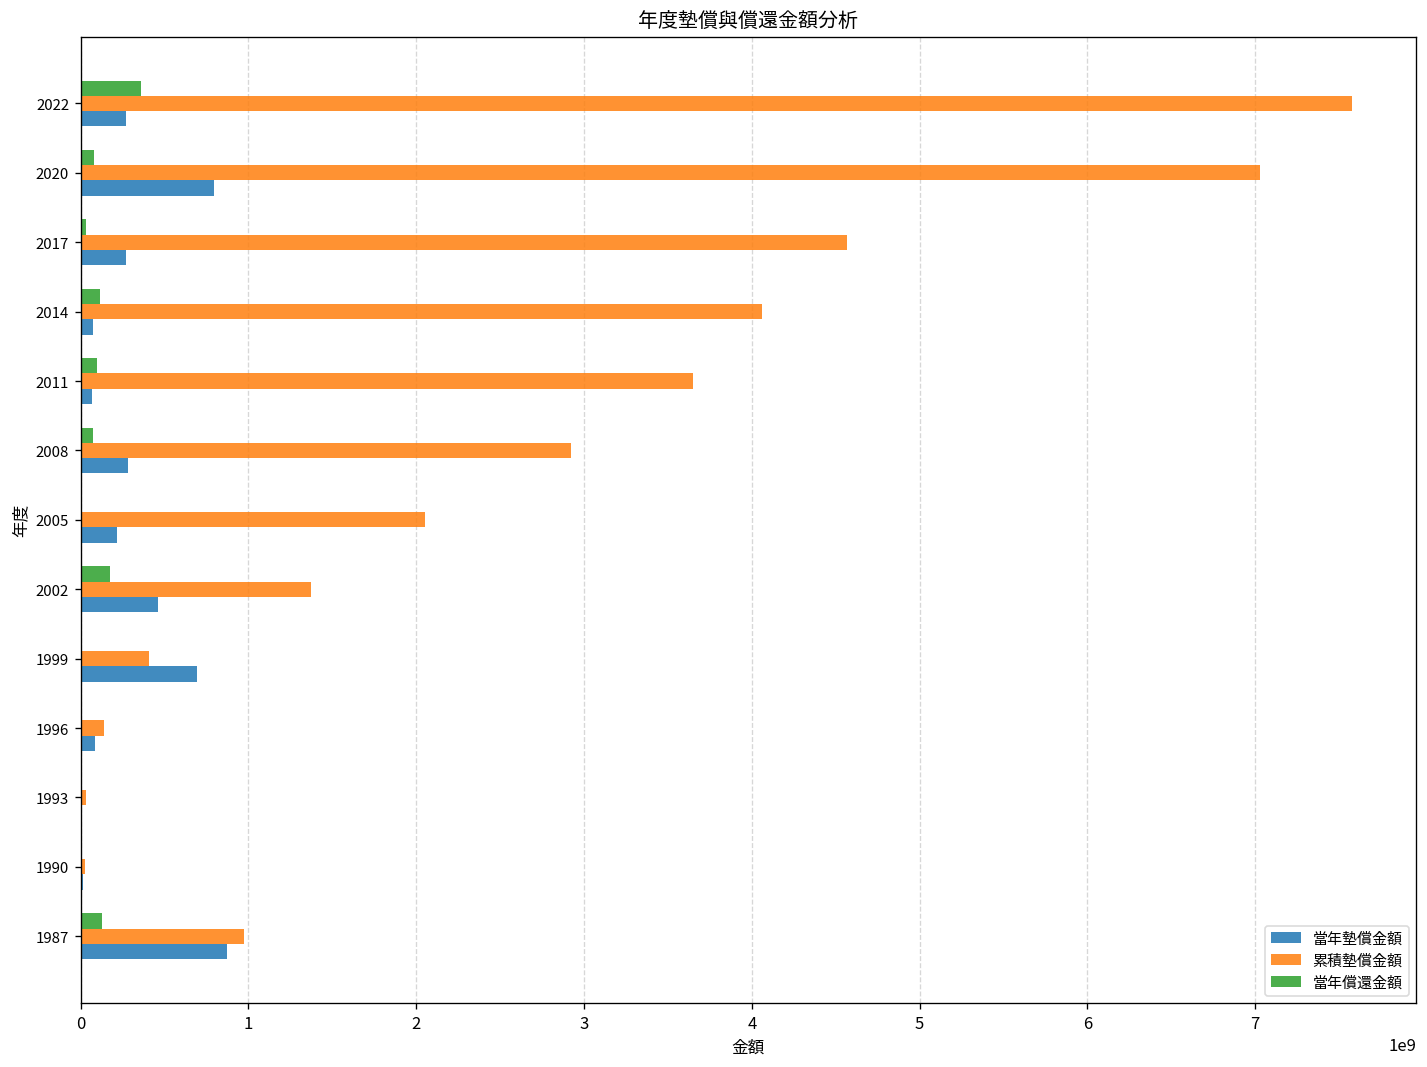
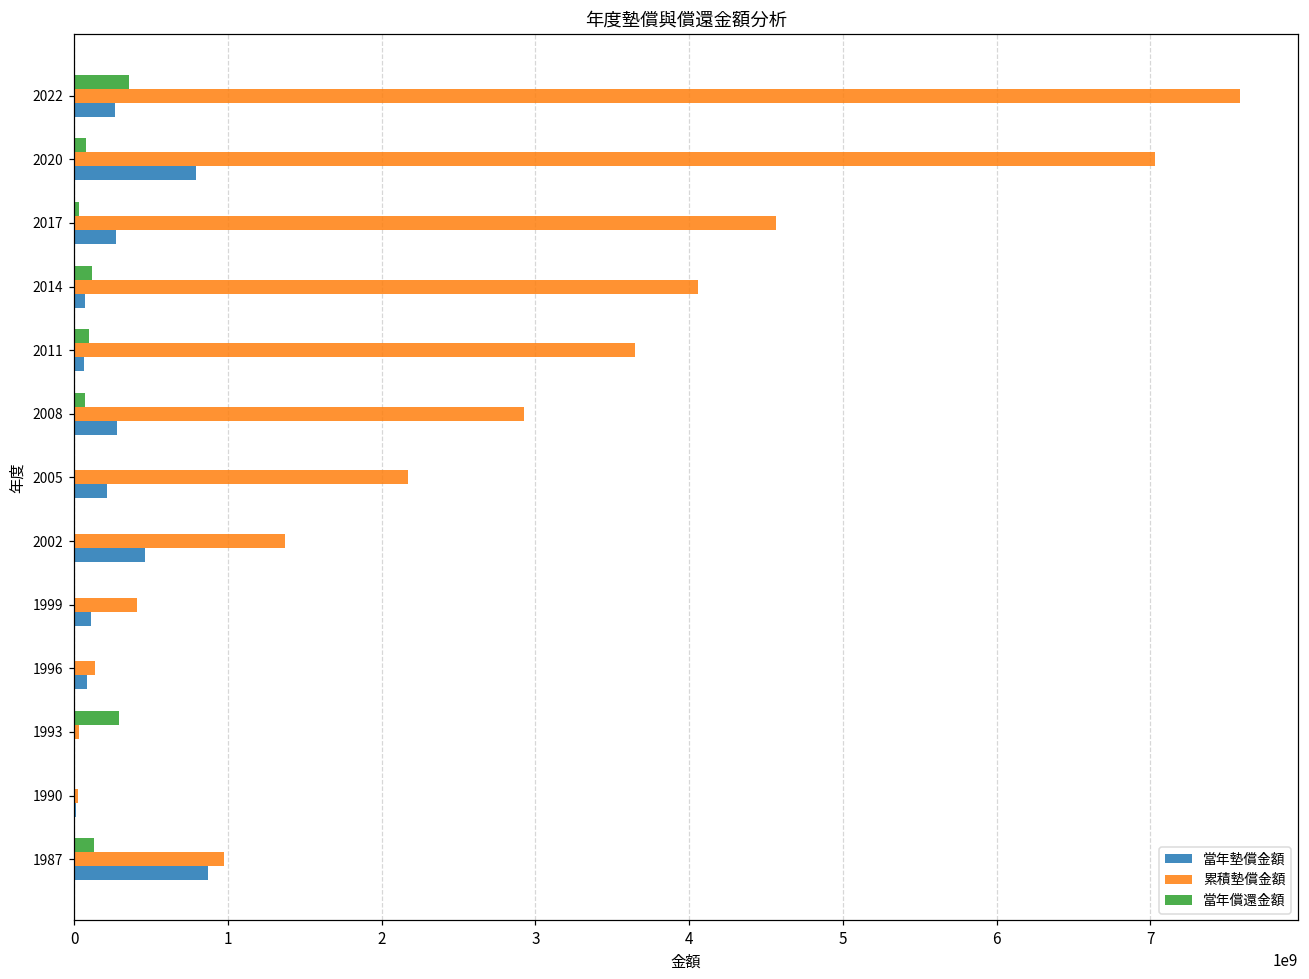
  {
    "當年墊償金額": {
      "2022": 270000000,
      "2020": 800000000,
      "2017": 270000000,
      "2014": 70000000,
      "2011": 70000000,
      "2008": 280000000,
      "2005": 220000000,
      "2002": 460000000,
-     "1999": 690000000,
+     "1999": 110000000,
      "1996": 90000000,
      "1987": 870000000
    },
    "累積墊償金額": {
      "2022": 7580000000,
      "2020": 7030000000,
      "2017": 4560000000,
      "2014": 4060000000,
      "2011": 3650000000,
      "2008": 2930000000,
-     "2005": 2050000000,
+     "2005": 2170000000,
      "2002": 1370000000,
      "1999": 410000000,
      "1996": 140000000,
      "1993": 30000000,
      "1990": 30000000,
      "1987": 970000000
    },
    "當年償還金額": {
      "2022": 360000000,
      "2020": 80000000,
      "2017": 30000000,
      "2014": 120000000,
      "2011": 100000000,
      "2008": 70000000,
-     "2002": 170000000,
-     "1993": 0,
+     "2002": 0,
+     "1993": 290000000,
      "1990": 0,
      "1987": 130000000
    }
  }
